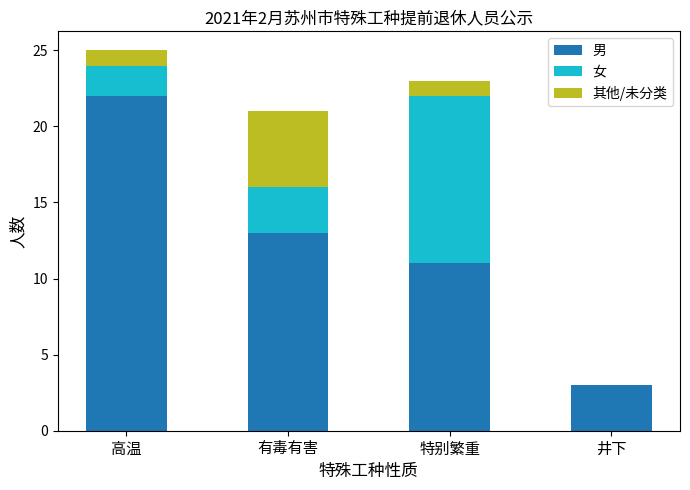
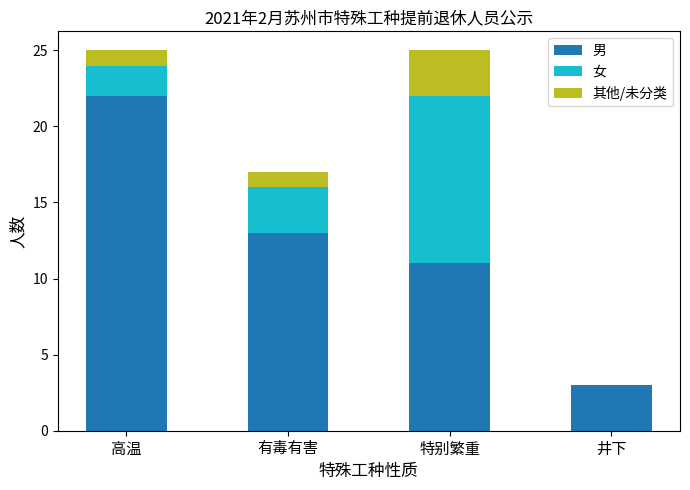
  {
    "男": {
      "高温": 22,
      "有毒有害": 13,
      "特别繁重": 11,
      "井下": 3
    },
    "女": {
      "高温": 2,
      "有毒有害": 3,
      "特别繁重": 11,
      "井下": 0
    },
    "其他/未分类": {
      "高温": 1,
-     "有毒有害": 5,
-     "特别繁重": 1,
+     "有毒有害": 1,
+     "特别繁重": 3,
      "井下": 0
    }
  }
